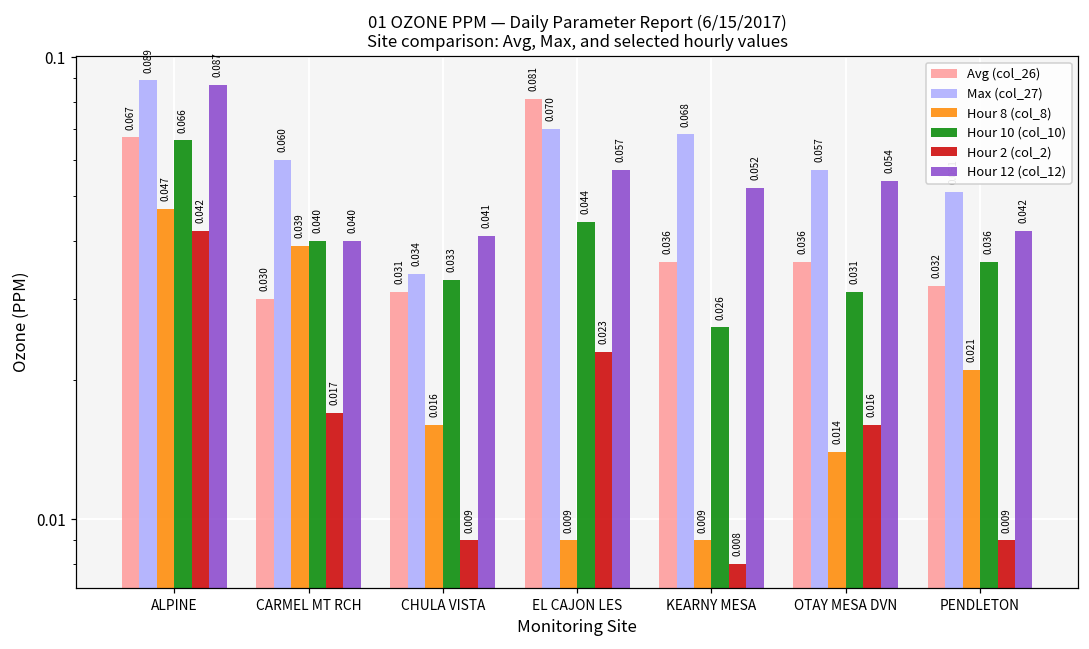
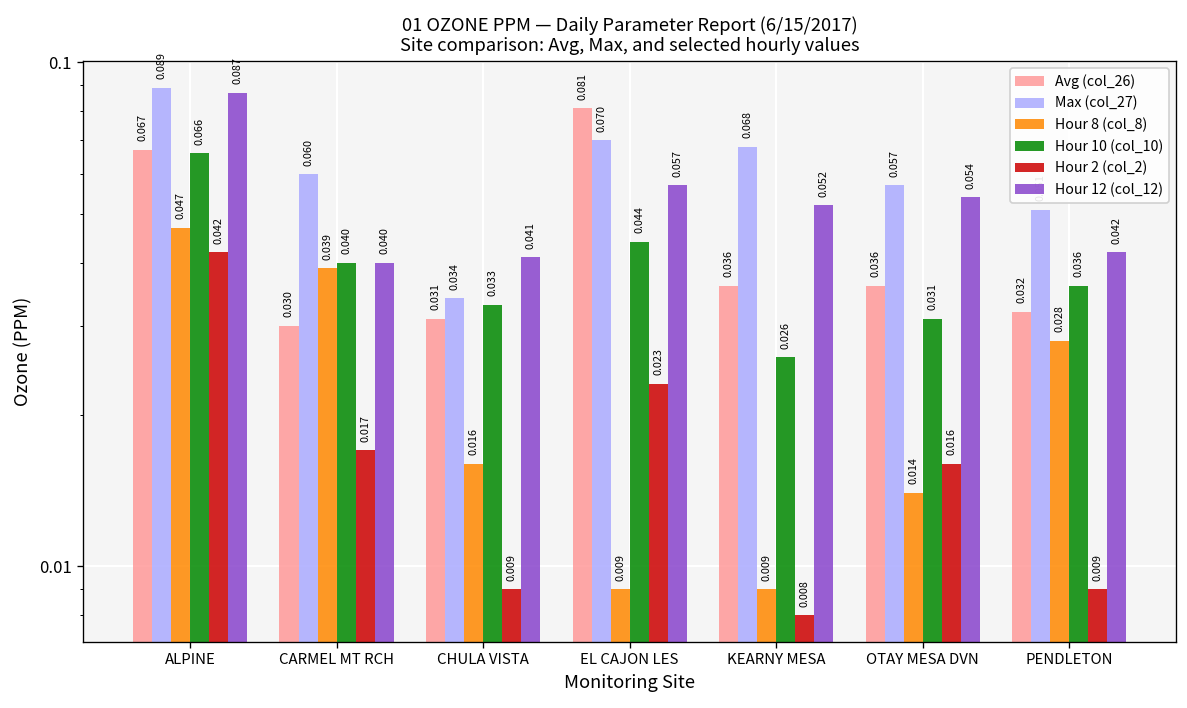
  {
    "Avg (col_26)": {
      "ALPINE": 0.067,
      "CARMEL MT RCH": 0.030,
      "CHULA VISTA": 0.031,
      "EL CAJON LES": 0.081,
      "KEARNY MESA": 0.036,
      "OTAY MESA DVN": 0.036,
      "PENDLETON": 0.032
    },
    "Max (col_27)": {
      "ALPINE": 0.089,
      "CARMEL MT RCH": 0.060,
      "CHULA VISTA": 0.034,
      "EL CAJON LES": 0.070,
      "KEARNY MESA": 0.068,
      "OTAY MESA DVN": 0.057
    },
    "Hour 8 (col_8)": {
      "ALPINE": 0.047,
      "CARMEL MT RCH": 0.039,
      "CHULA VISTA": 0.016,
      "EL CAJON LES": 0.009,
      "KEARNY MESA": 0.009,
      "OTAY MESA DVN": 0.014,
-     "PENDLETON": 0.021
+     "PENDLETON": 0.028
    },
    "Hour 10 (col_10)": {
      "ALPINE": 0.066,
      "CARMEL MT RCH": 0.040,
      "CHULA VISTA": 0.033,
      "EL CAJON LES": 0.044,
      "KEARNY MESA": 0.026,
      "OTAY MESA DVN": 0.031,
      "PENDLETON": 0.036
    },
    "Hour 2 (col_2)": {
      "ALPINE": 0.042,
      "CARMEL MT RCH": 0.017,
      "CHULA VISTA": 0.009,
      "EL CAJON LES": 0.023,
      "KEARNY MESA": 0.008,
      "OTAY MESA DVN": 0.016,
      "PENDLETON": 0.009
    },
    "Hour 12 (col_12)": {
      "ALPINE": 0.087,
      "CARMEL MT RCH": 0.040,
      "CHULA VISTA": 0.041,
      "EL CAJON LES": 0.057,
      "KEARNY MESA": 0.052,
      "OTAY MESA DVN": 0.054,
      "PENDLETON": 0.042
    }
  }
